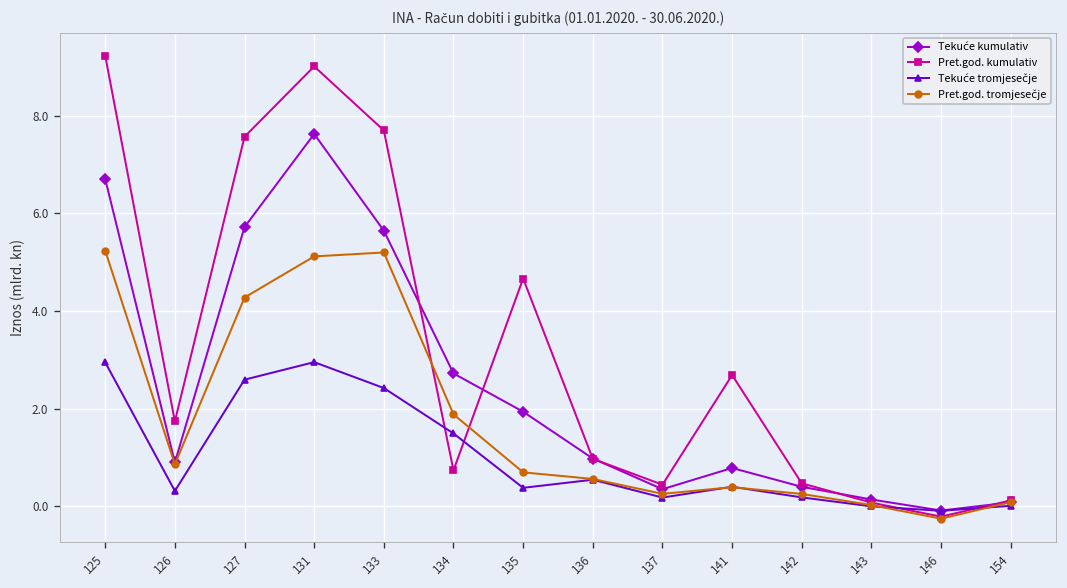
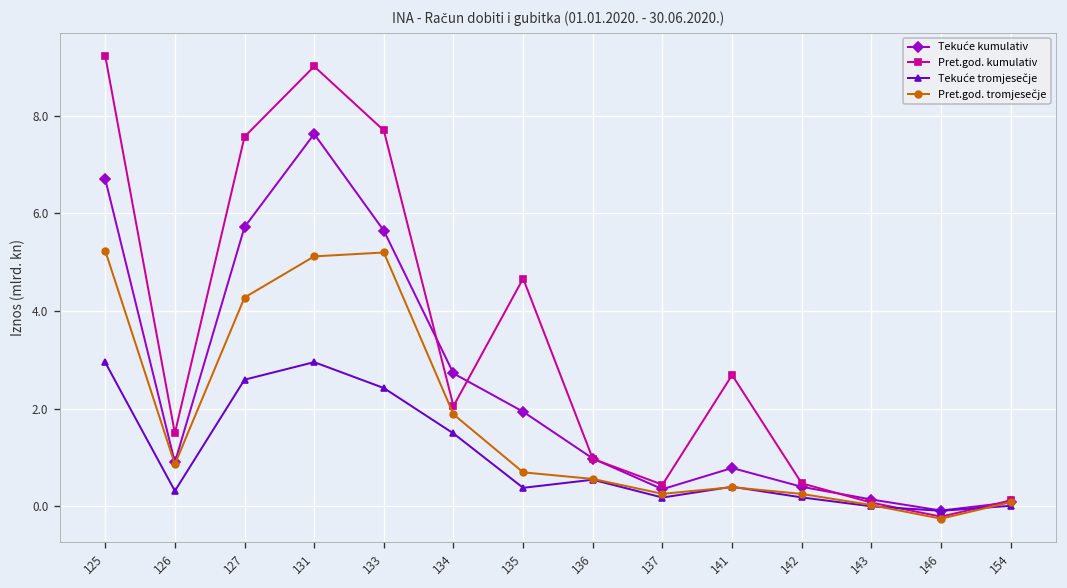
  {
    "Pret.god. kumulativ": {
      "125": 9.2,
-     "126": 1.7,
+     "126": 1.5,
      "127": 7.6,
      "131": 9.0,
      "133": 7.7,
-     "134": 0.7,
+     "134": 2.1,
      "135": 4.7,
      "137": 0.4,
      "141": 2.7,
      "142": 0.5
    },
    "Pret.god. tromjesečje": {
      "125": 5.2,
      "127": 4.3,
      "131": 5.1,
      "133": 5.2,
      "134": 1.9,
      "135": 0.7,
      "137": 0.3,
      "142": 0.3
    }
  }
